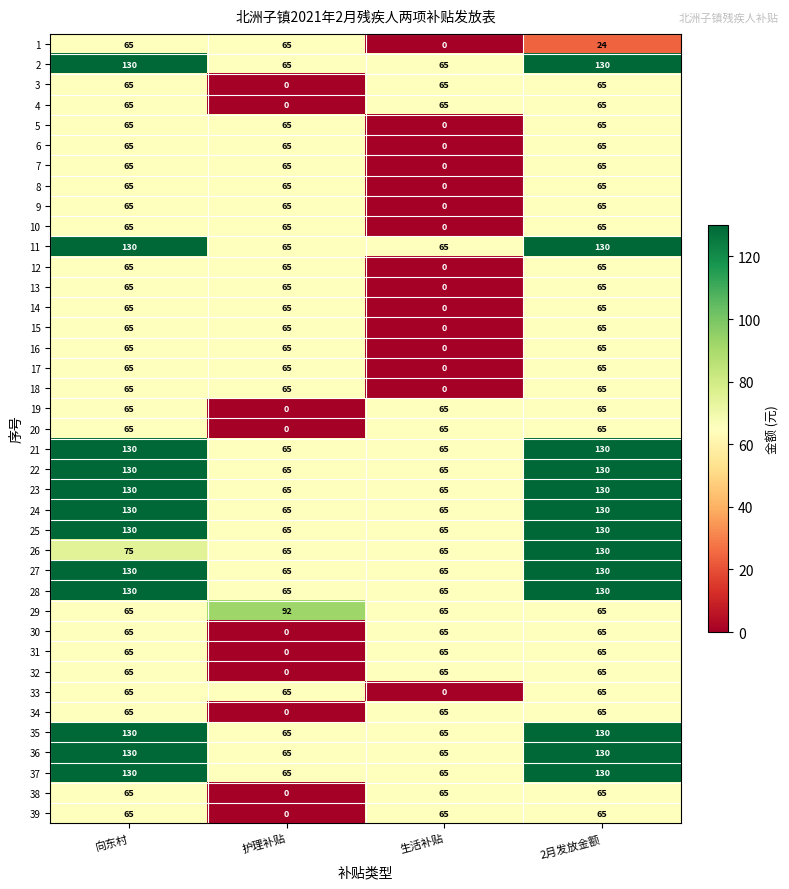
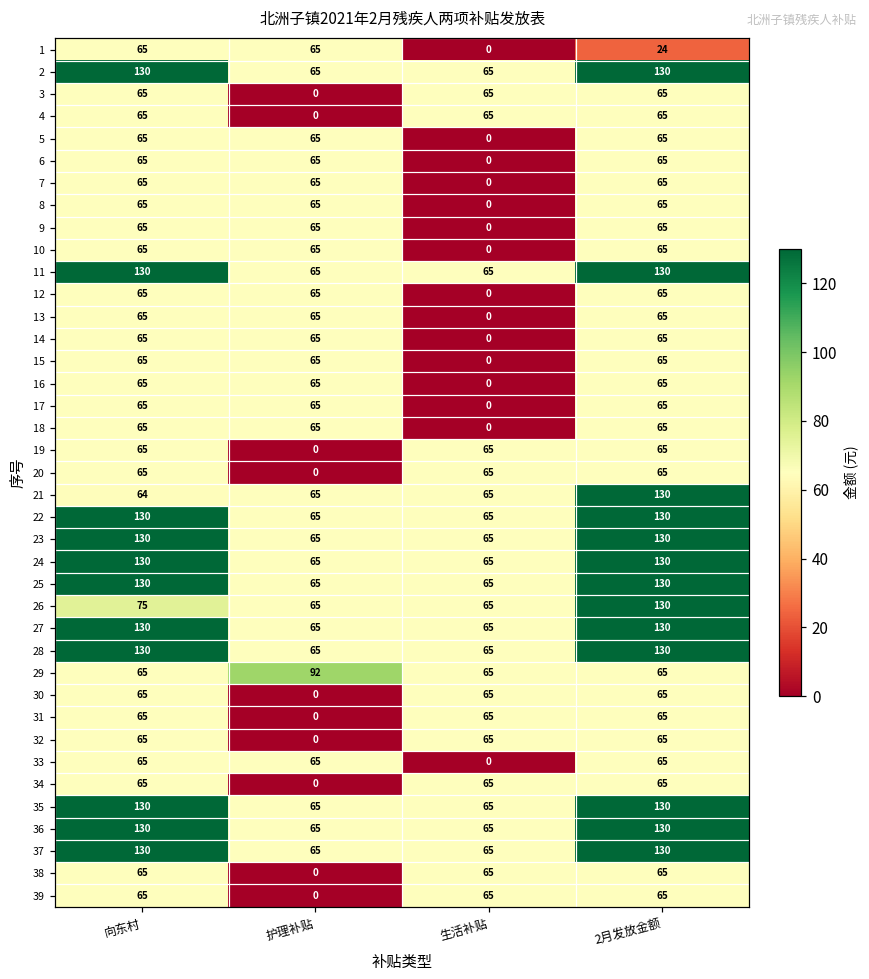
  {
    "1": {
      "向东村": 65,
      "护理补贴": 65,
      "生活补贴": 0,
      "2月发放金额": 24
    },
    "2": {
      "向东村": 130,
      "护理补贴": 65,
      "生活补贴": 65,
      "2月发放金额": 130
    },
    "3": {
      "向东村": 65,
      "护理补贴": 0,
      "生活补贴": 65,
      "2月发放金额": 65
    },
    "4": {
      "向东村": 65,
      "护理补贴": 0,
      "生活补贴": 65,
      "2月发放金额": 65
    },
    "5": {
      "向东村": 65,
      "护理补贴": 65,
      "生活补贴": 0,
      "2月发放金额": 65
    },
    "6": {
      "向东村": 65,
      "护理补贴": 65,
      "生活补贴": 0,
      "2月发放金额": 65
    },
    "7": {
      "向东村": 65,
      "护理补贴": 65,
      "生活补贴": 0,
      "2月发放金额": 65
    },
    "8": {
      "向东村": 65,
      "护理补贴": 65,
      "生活补贴": 0,
      "2月发放金额": 65
    },
    "9": {
      "向东村": 65,
      "护理补贴": 65,
      "生活补贴": 0,
      "2月发放金额": 65
    },
    "10": {
      "向东村": 65,
      "护理补贴": 65,
      "生活补贴": 0,
      "2月发放金额": 65
    },
    "11": {
      "向东村": 130,
      "护理补贴": 65,
      "生活补贴": 65,
      "2月发放金额": 130
    },
    "12": {
      "向东村": 65,
      "护理补贴": 65,
      "生活补贴": 0,
      "2月发放金额": 65
    },
    "13": {
      "向东村": 65,
      "护理补贴": 65,
      "生活补贴": 0,
      "2月发放金额": 65
    },
    "14": {
      "向东村": 65,
      "护理补贴": 65,
      "生活补贴": 0,
      "2月发放金额": 65
    },
    "15": {
      "向东村": 65,
      "护理补贴": 65,
      "生活补贴": 0,
      "2月发放金额": 65
    },
    "16": {
      "向东村": 65,
      "护理补贴": 65,
      "生活补贴": 0,
      "2月发放金额": 65
    },
    "17": {
      "向东村": 65,
      "护理补贴": 65,
      "生活补贴": 0,
      "2月发放金额": 65
    },
    "18": {
      "向东村": 65,
      "护理补贴": 65,
      "生活补贴": 0,
      "2月发放金额": 65
    },
    "19": {
      "向东村": 65,
      "护理补贴": 0,
      "生活补贴": 65,
      "2月发放金额": 65
    },
    "20": {
      "向东村": 65,
      "护理补贴": 0,
      "生活补贴": 65,
      "2月发放金额": 65
    },
    "21": {
-     "向东村": 130,
+     "向东村": 64,
      "护理补贴": 65,
      "生活补贴": 65,
      "2月发放金额": 130
    },
    "22": {
      "向东村": 130,
      "护理补贴": 65,
      "生活补贴": 65,
      "2月发放金额": 130
    },
    "23": {
      "向东村": 130,
      "护理补贴": 65,
      "生活补贴": 65,
      "2月发放金额": 130
    },
    "24": {
      "向东村": 130,
      "护理补贴": 65,
      "生活补贴": 65,
      "2月发放金额": 130
    },
    "25": {
      "向东村": 130,
      "护理补贴": 65,
      "生活补贴": 65,
      "2月发放金额": 130
    },
    "26": {
      "向东村": 75,
      "护理补贴": 65,
      "生活补贴": 65,
      "2月发放金额": 130
    },
    "27": {
      "向东村": 130,
      "护理补贴": 65,
      "生活补贴": 65,
      "2月发放金额": 130
    },
    "28": {
      "向东村": 130,
      "护理补贴": 65,
      "生活补贴": 65,
      "2月发放金额": 130
    },
    "29": {
      "向东村": 65,
      "护理补贴": 92,
      "生活补贴": 65,
      "2月发放金额": 65
    },
    "30": {
      "向东村": 65,
      "护理补贴": 0,
      "生活补贴": 65,
      "2月发放金额": 65
    },
    "31": {
      "向东村": 65,
      "护理补贴": 0,
      "生活补贴": 65,
      "2月发放金额": 65
    },
    "32": {
      "向东村": 65,
      "护理补贴": 0,
      "生活补贴": 65,
      "2月发放金额": 65
    },
    "33": {
      "向东村": 65,
      "护理补贴": 65,
      "生活补贴": 0,
      "2月发放金额": 65
    },
    "34": {
      "向东村": 65,
      "护理补贴": 0,
      "生活补贴": 65,
      "2月发放金额": 65
    },
    "35": {
      "向东村": 130,
      "护理补贴": 65,
      "生活补贴": 65,
      "2月发放金额": 130
    },
    "36": {
      "向东村": 130,
      "护理补贴": 65,
      "生活补贴": 65,
      "2月发放金额": 130
    },
    "37": {
      "向东村": 130,
      "护理补贴": 65,
      "生活补贴": 65,
      "2月发放金额": 130
    },
    "38": {
      "向东村": 65,
      "护理补贴": 0,
      "生活补贴": 65,
      "2月发放金额": 65
    },
    "39": {
      "向东村": 65,
      "护理补贴": 0,
      "生活补贴": 65,
      "2月发放金额": 65
    }
  }
